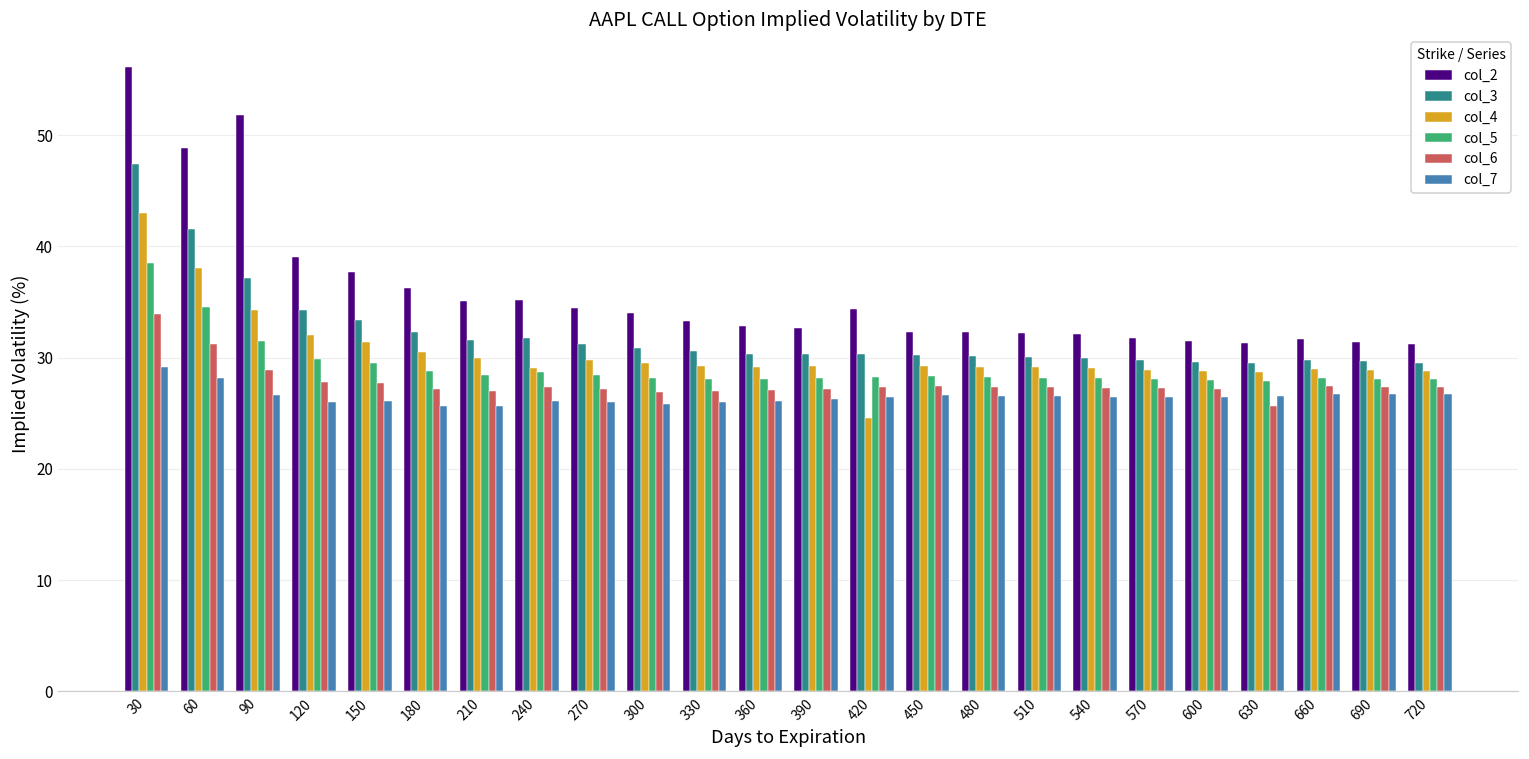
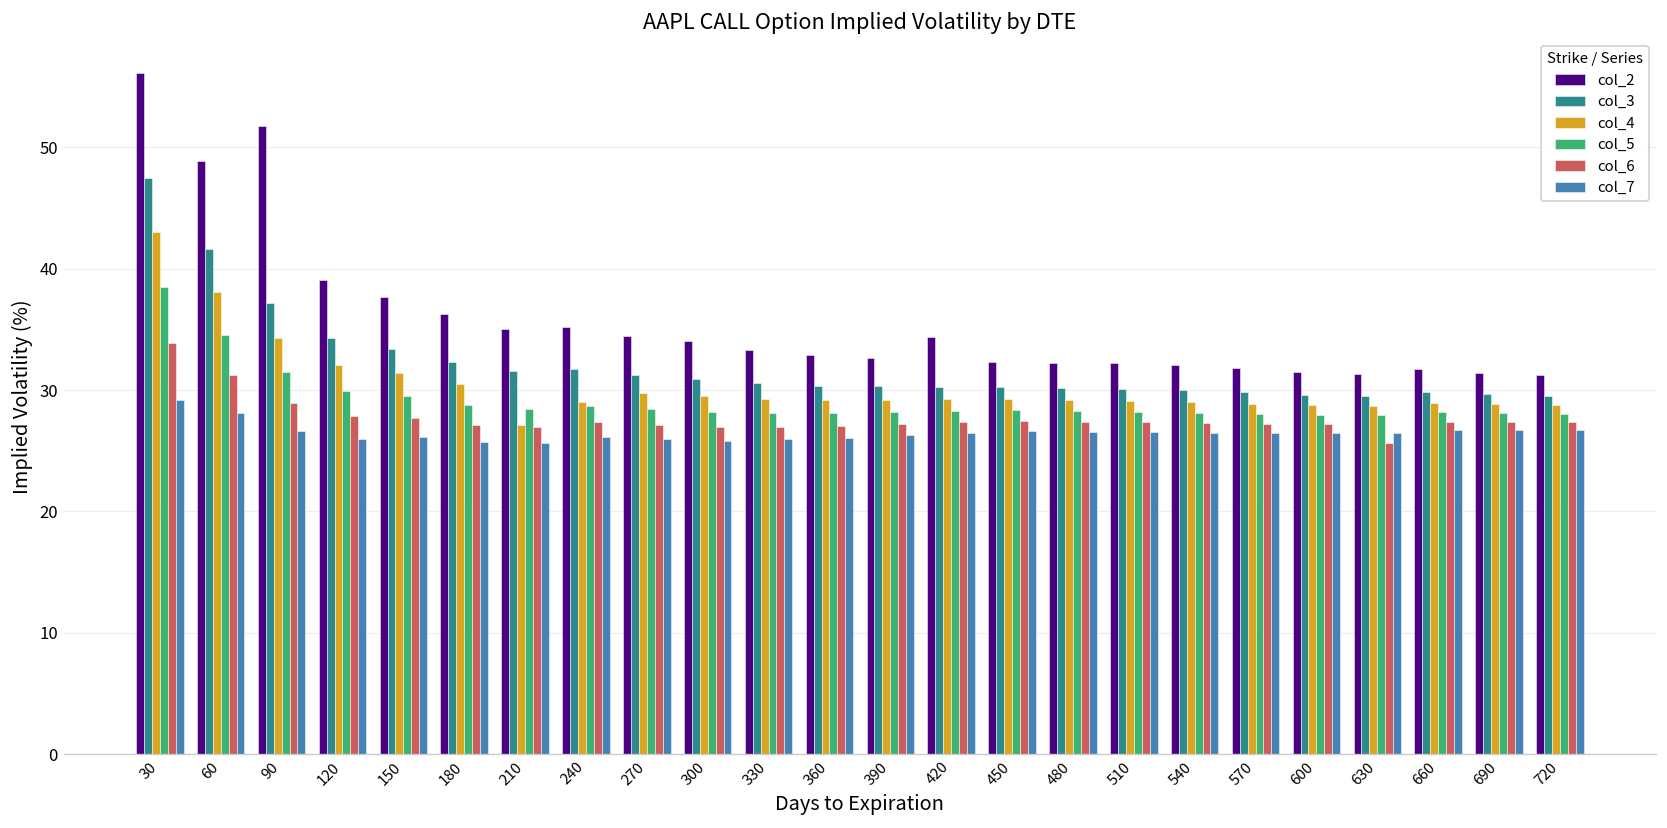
  {
    "col_2": {
      "30": 56.1,
      "60": 48.8,
      "90": 51.8,
      "120": 39.1,
      "150": 37.7,
      "180": 36.3,
      "210": 35.1,
      "240": 35.2,
      "270": 34.4,
      "300": 34.0,
      "330": 33.3,
      "360": 32.9,
      "390": 32.7,
      "420": 34.3,
      "450": 32.3,
      "480": 32.3,
      "510": 32.2,
      "540": 32.1,
      "570": 31.8,
      "600": 31.5,
      "630": 31.3,
      "660": 31.7,
      "690": 31.4,
      "720": 31.2
    },
    "col_4": {
      "30": 43.0,
      "60": 38.0,
      "90": 34.3,
      "120": 32.1,
      "150": 31.4,
      "180": 30.5,
-     "210": 29.9,
+     "210": 27.1,
      "240": 29.1,
      "270": 29.8,
      "300": 29.5,
      "330": 29.3,
      "360": 29.2,
      "390": 29.2,
-     "420": 24.5,
+     "420": 29.3,
      "450": 29.3,
      "480": 29.2,
      "510": 29.1,
      "540": 29.0,
      "570": 28.9,
      "600": 28.8,
      "630": 28.7,
      "660": 29.0,
      "690": 28.9,
      "720": 28.8
    },
    "col_6": {
      "30": 33.9,
      "60": 31.2,
      "90": 28.9,
      "120": 27.8,
      "150": 27.7,
      "180": 27.2,
      "210": 27.0,
      "240": 27.4,
      "270": 27.2,
      "300": 26.9,
      "330": 27.0,
      "360": 27.0,
      "390": 27.2,
      "420": 27.3,
      "450": 27.5,
      "480": 27.4,
      "510": 27.3,
      "540": 27.3,
      "570": 27.2,
      "600": 27.2,
      "630": 25.6,
      "660": 27.4,
      "690": 27.4,
      "720": 27.4
    }
  }
